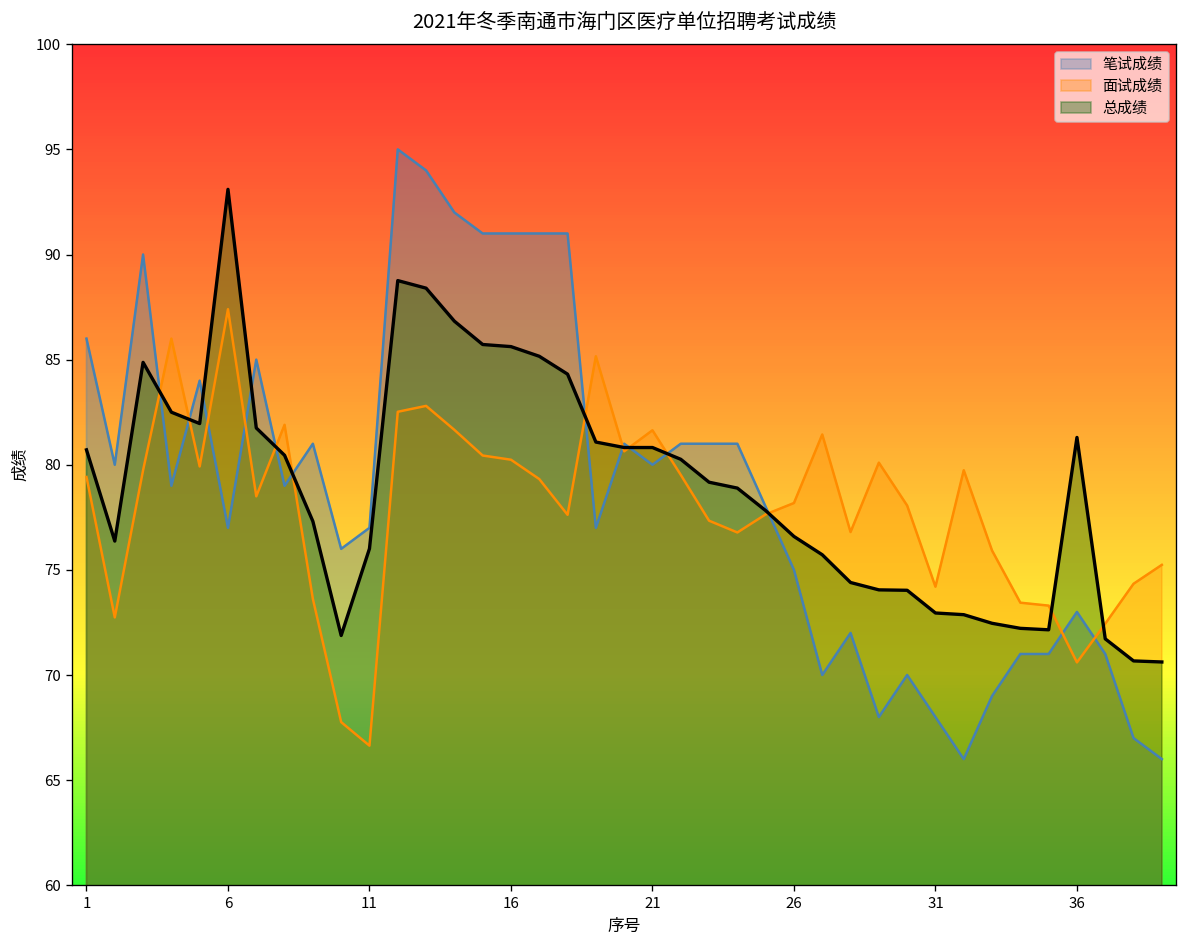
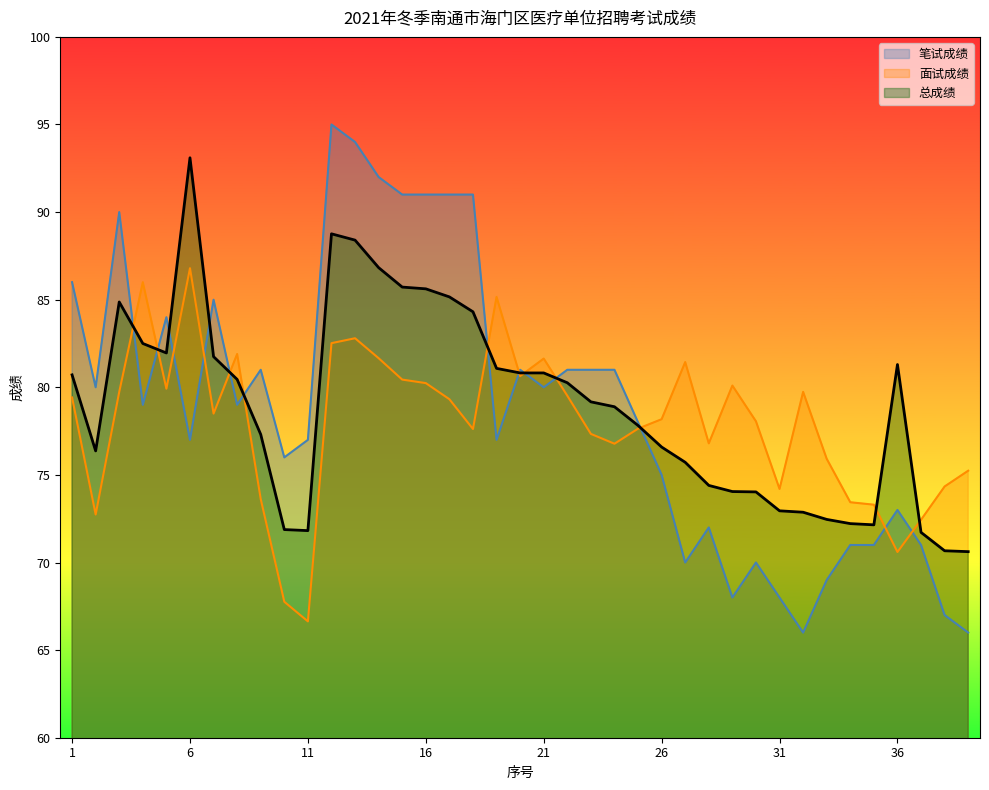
  {
    "笔试成绩": {
      "1": 86.0,
      "6": 77.0,
      "11": 77.0,
      "16": 91.0,
      "21": 80.0,
      "26": 75.0,
      "31": 68.0,
      "36": 73.0
    },
    "面试成绩": {
      "1": 79.4,
-     "6": 87.4,
+     "6": 86.8,
      "11": 66.6,
      "16": 80.2,
      "21": 81.6,
      "26": 78.2,
      "31": 74.2,
      "36": 70.6
    },
    "总成绩": {
      "1": 80.7,
      "6": 93.1,
-     "11": 76.0,
+     "11": 71.8,
      "16": 85.6,
      "21": 80.8,
      "26": 76.6,
      "31": 73.0,
      "36": 81.3
    }
  }
